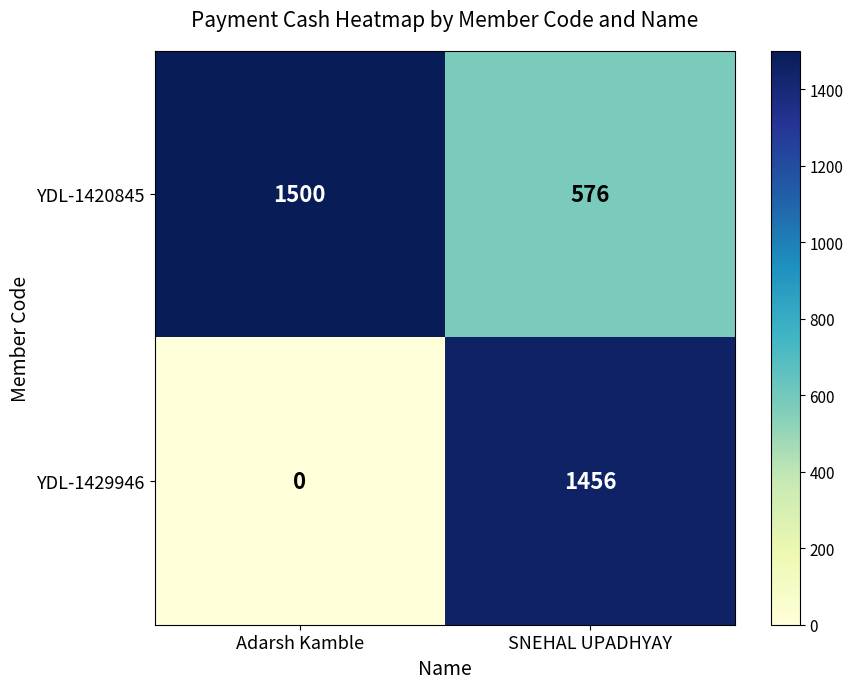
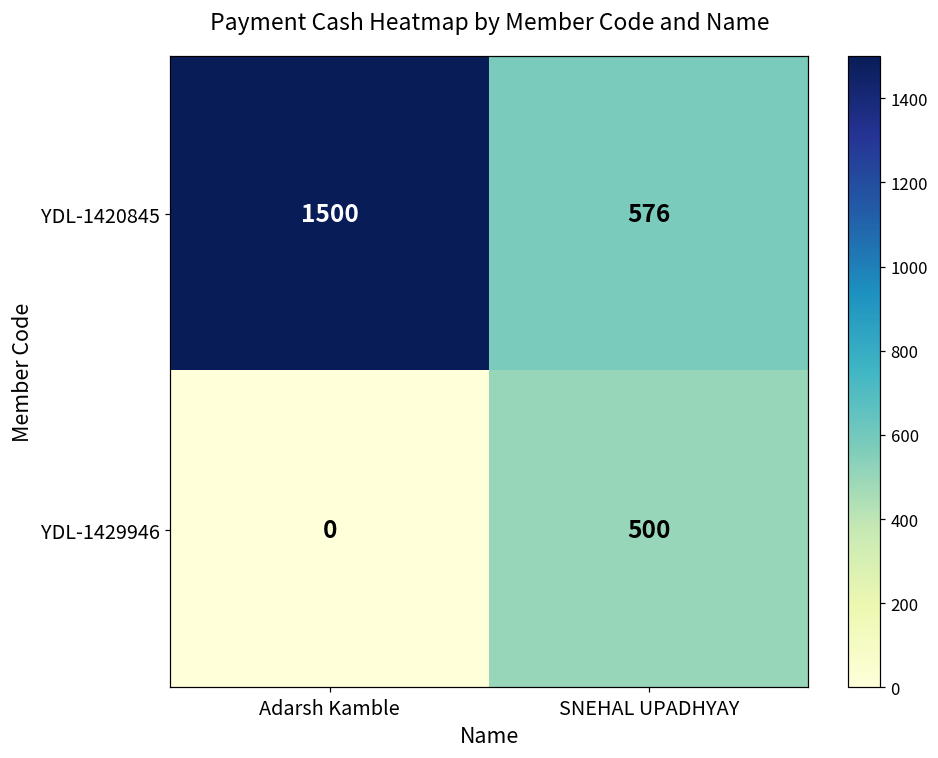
  {
    "YDL-1420845": {
      "Adarsh Kamble": 1500,
      "SNEHAL UPADHYAY": 576
    },
    "YDL-1429946": {
      "Adarsh Kamble": 0,
-     "SNEHAL UPADHYAY": 1456
+     "SNEHAL UPADHYAY": 500
    }
  }
